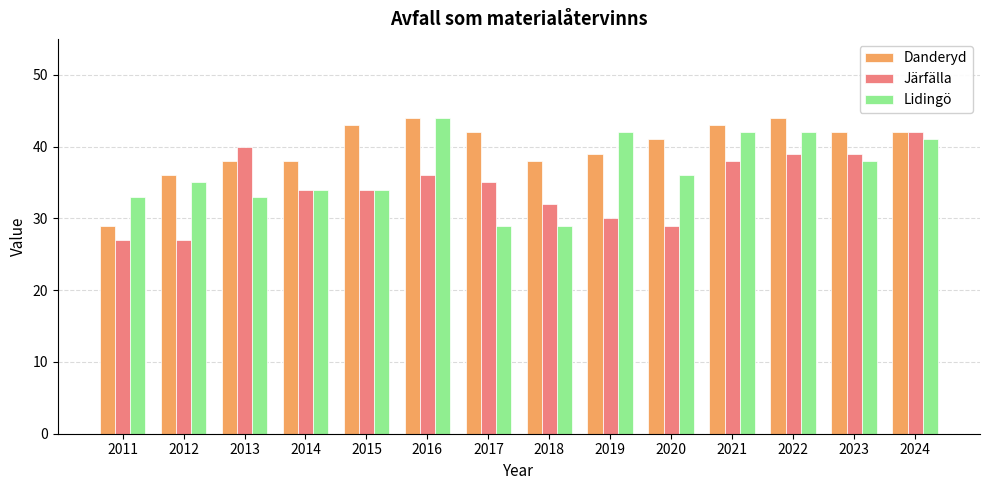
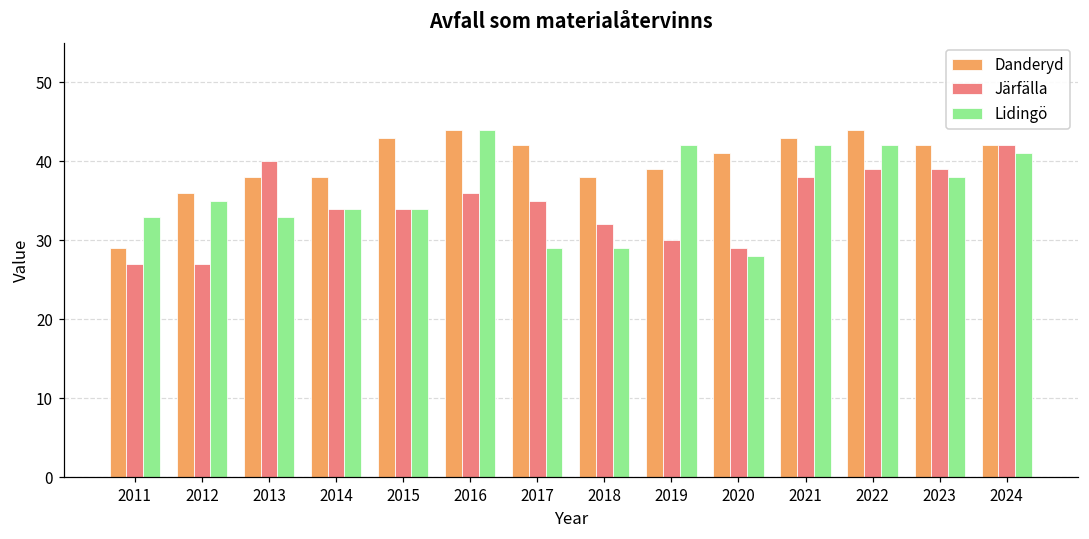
  {
    "Lidingö": {
      "2011": 33,
      "2012": 35,
      "2013": 33,
      "2014": 34,
      "2015": 34,
      "2016": 44,
      "2017": 29,
      "2018": 29,
      "2019": 42,
-     "2020": 36,
+     "2020": 28,
      "2021": 42,
      "2022": 42,
      "2023": 38,
      "2024": 41
    }
  }
